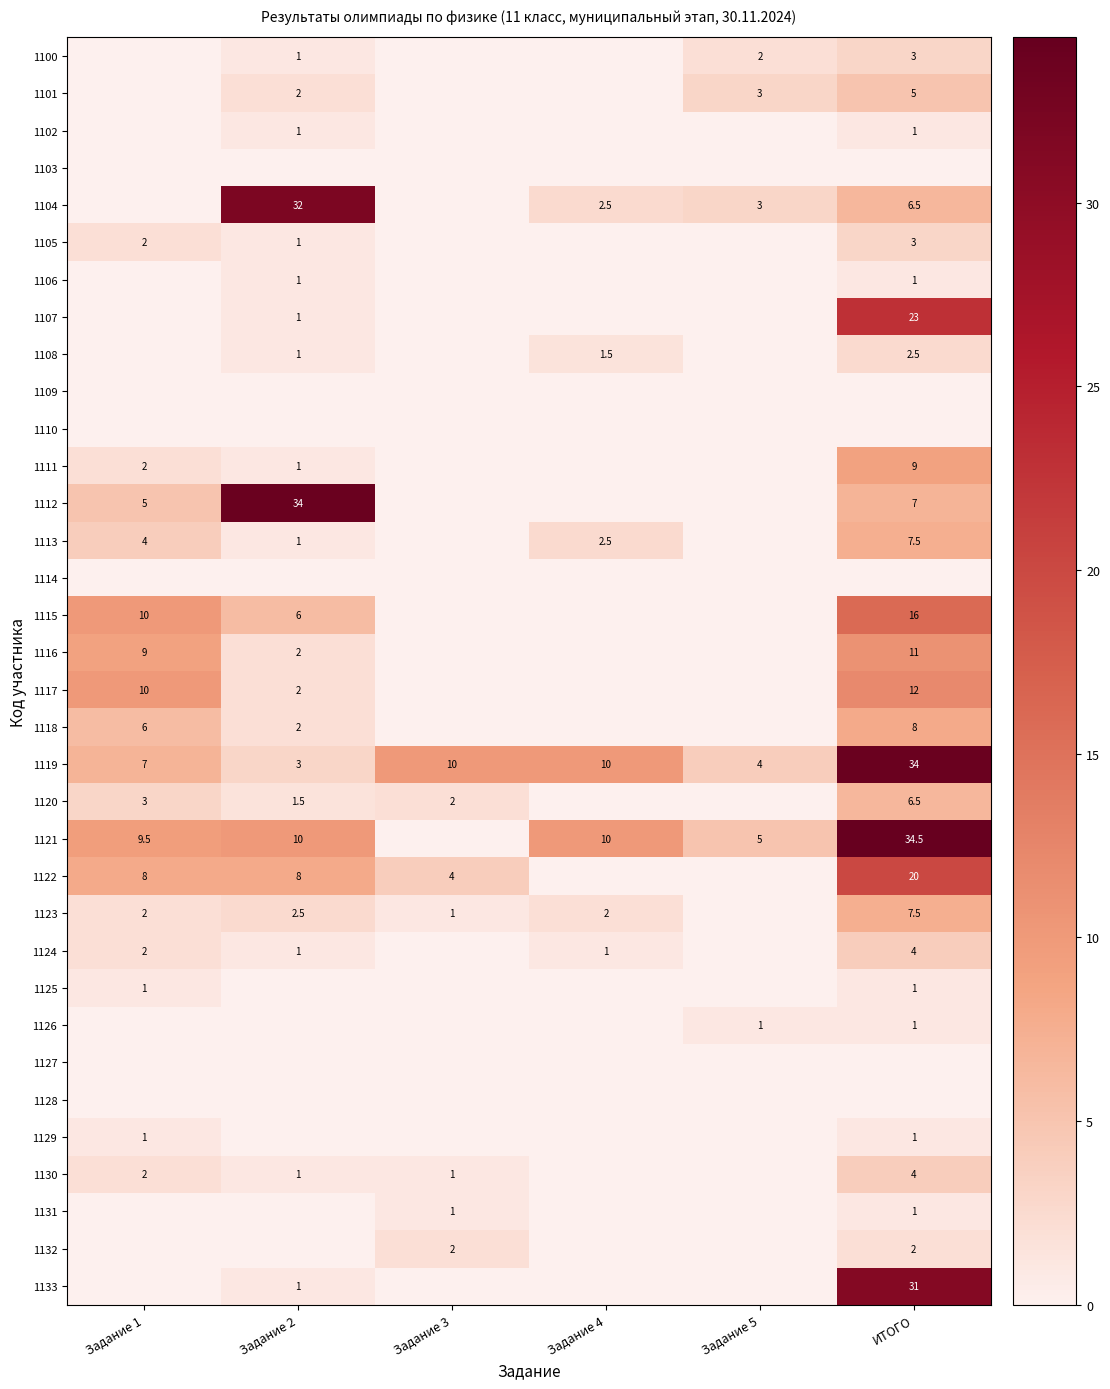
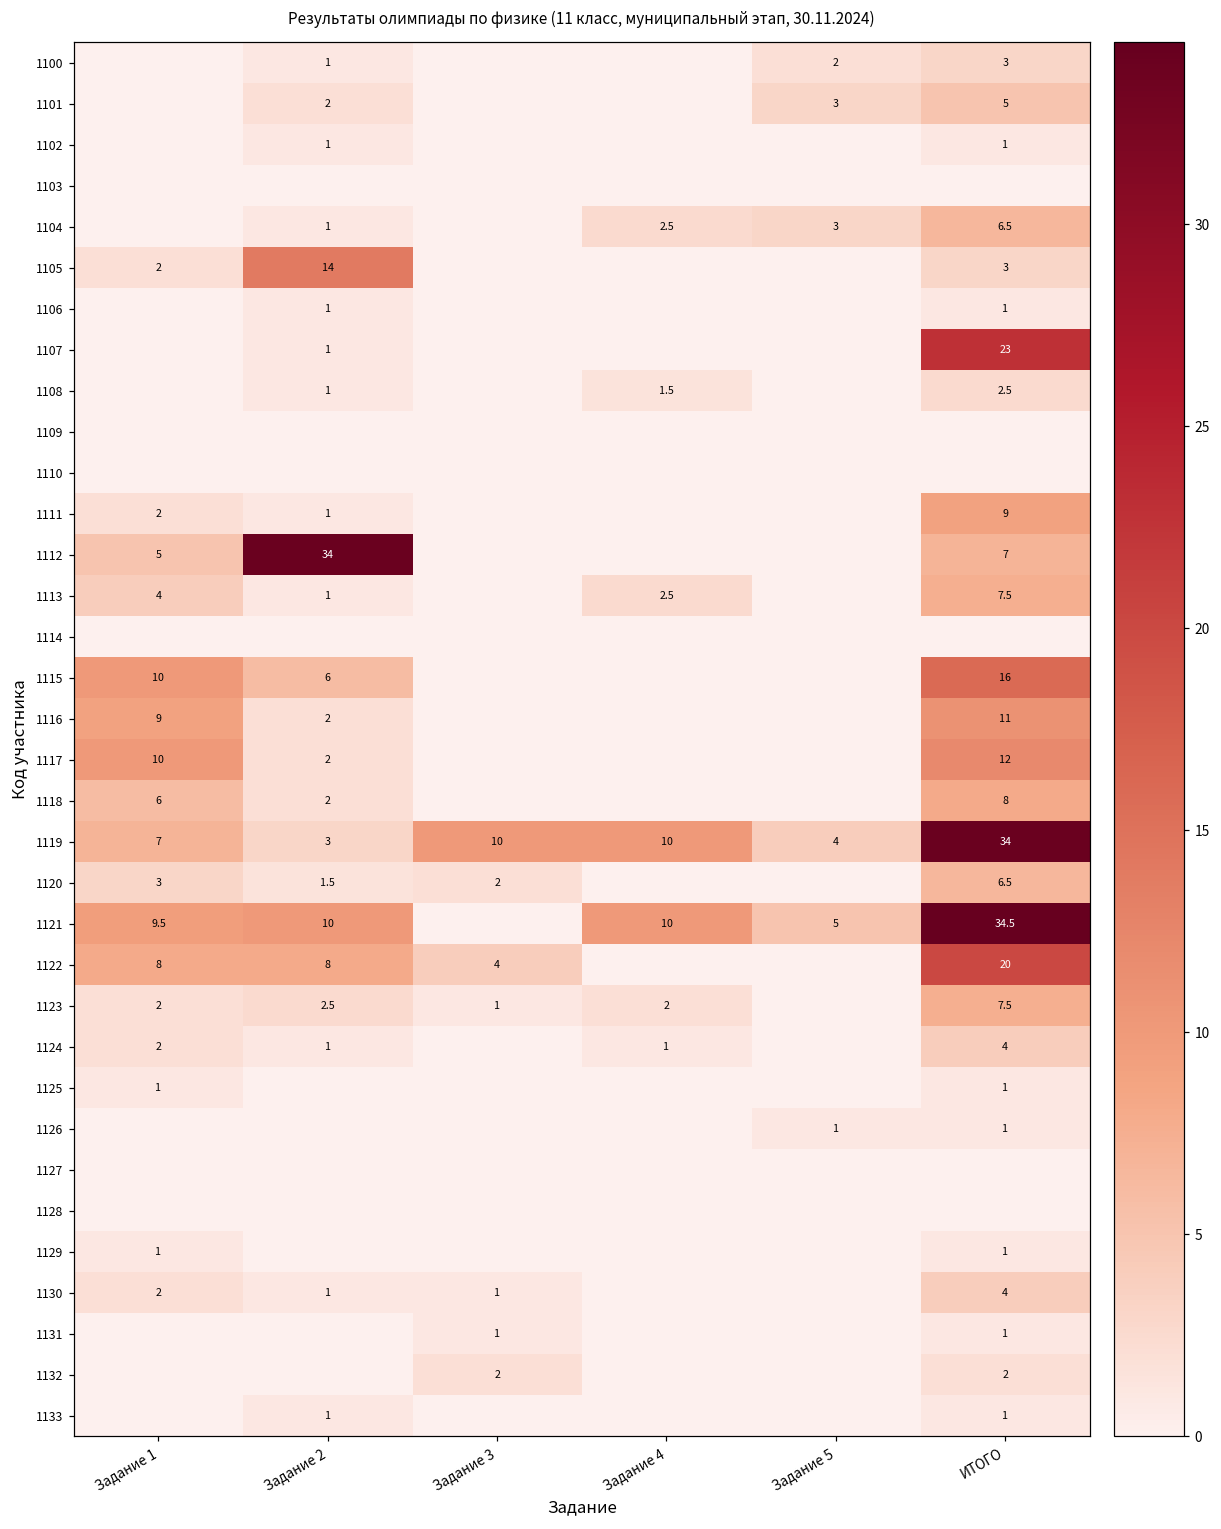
  {
    "1100": {
      "Задание 2": 1,
      "Задание 5": 2,
      "ИТОГО": 3
    },
    "1101": {
      "Задание 2": 2,
      "Задание 5": 3,
      "ИТОГО": 5
    },
    "1102": {
      "Задание 2": 1,
      "ИТОГО": 1
    },
    "1104": {
-     "Задание 2": 32,
+     "Задание 2": 1,
      "Задание 4": 2.5,
      "Задание 5": 3,
      "ИТОГО": 6.5
    },
    "1105": {
      "Задание 1": 2,
-     "Задание 2": 1,
+     "Задание 2": 14,
      "ИТОГО": 3
    },
    "1106": {
      "Задание 2": 1,
      "ИТОГО": 1
    },
    "1107": {
      "Задание 2": 1,
      "ИТОГО": 23
    },
    "1108": {
      "Задание 2": 1,
      "Задание 4": 1.5,
      "ИТОГО": 2.5
    },
    "1111": {
      "Задание 1": 2,
      "Задание 2": 1,
      "ИТОГО": 9
    },
    "1112": {
      "Задание 1": 5,
      "Задание 2": 34,
      "ИТОГО": 7
    },
    "1113": {
      "Задание 1": 4,
      "Задание 2": 1,
      "Задание 4": 2.5,
      "ИТОГО": 7.5
    },
    "1115": {
      "Задание 1": 10,
      "Задание 2": 6,
      "ИТОГО": 16
    },
    "1116": {
      "Задание 1": 9,
      "Задание 2": 2,
      "ИТОГО": 11
    },
    "1117": {
      "Задание 1": 10,
      "Задание 2": 2,
      "ИТОГО": 12
    },
    "1118": {
      "Задание 1": 6,
      "Задание 2": 2,
      "ИТОГО": 8
    },
    "1119": {
      "Задание 1": 7,
      "Задание 2": 3,
      "Задание 3": 10,
      "Задание 4": 10,
      "Задание 5": 4,
      "ИТОГО": 34
    },
    "1120": {
      "Задание 1": 3,
      "Задание 2": 1.5,
      "Задание 3": 2,
      "ИТОГО": 6.5
    },
    "1121": {
      "Задание 1": 9.5,
      "Задание 2": 10,
      "Задание 4": 10,
      "Задание 5": 5,
      "ИТОГО": 34.5
    },
    "1122": {
      "Задание 1": 8,
      "Задание 2": 8,
      "Задание 3": 4,
      "ИТОГО": 20
    },
    "1123": {
      "Задание 1": 2,
      "Задание 2": 2.5,
      "Задание 3": 1,
      "Задание 4": 2,
      "ИТОГО": 7.5
    },
    "1124": {
      "Задание 1": 2,
      "Задание 2": 1,
      "Задание 4": 1,
      "ИТОГО": 4
    },
    "1125": {
      "Задание 1": 1,
      "ИТОГО": 1
    },
    "1126": {
      "Задание 5": 1,
      "ИТОГО": 1
    },
    "1129": {
      "Задание 1": 1,
      "ИТОГО": 1
    },
    "1130": {
      "Задание 1": 2,
      "Задание 2": 1,
      "Задание 3": 1,
      "ИТОГО": 4
    },
    "1131": {
      "Задание 3": 1,
      "ИТОГО": 1
    },
    "1132": {
      "Задание 3": 2,
      "ИТОГО": 2
    },
    "1133": {
      "Задание 2": 1,
-     "ИТОГО": 31
+     "ИТОГО": 1
    }
  }
